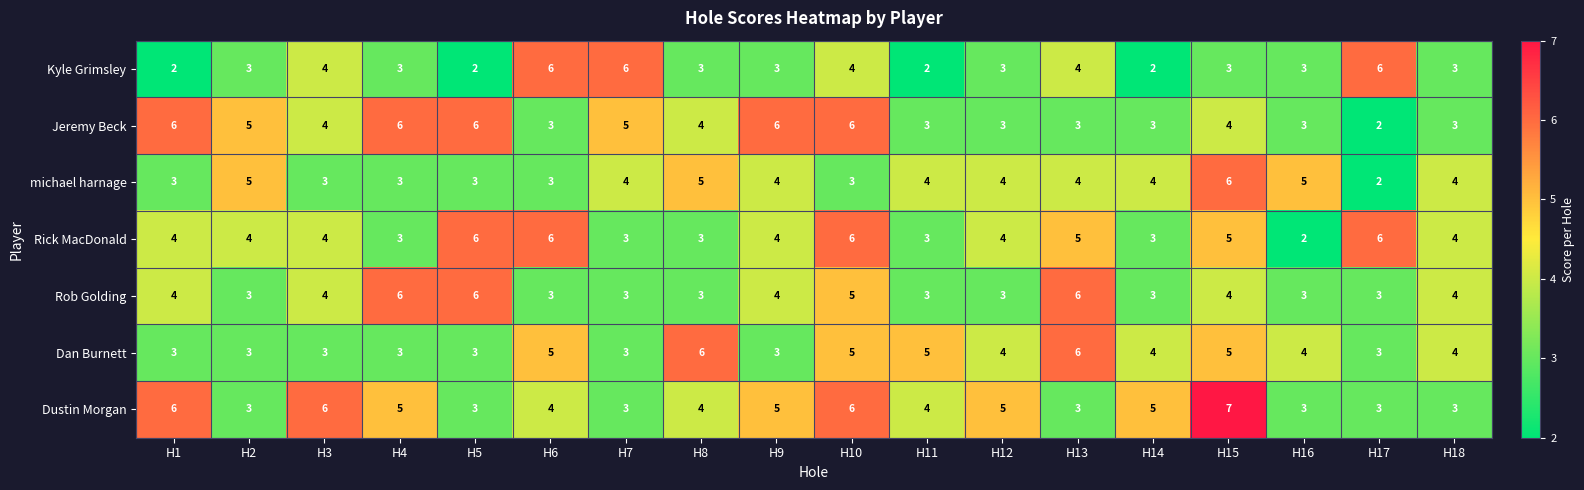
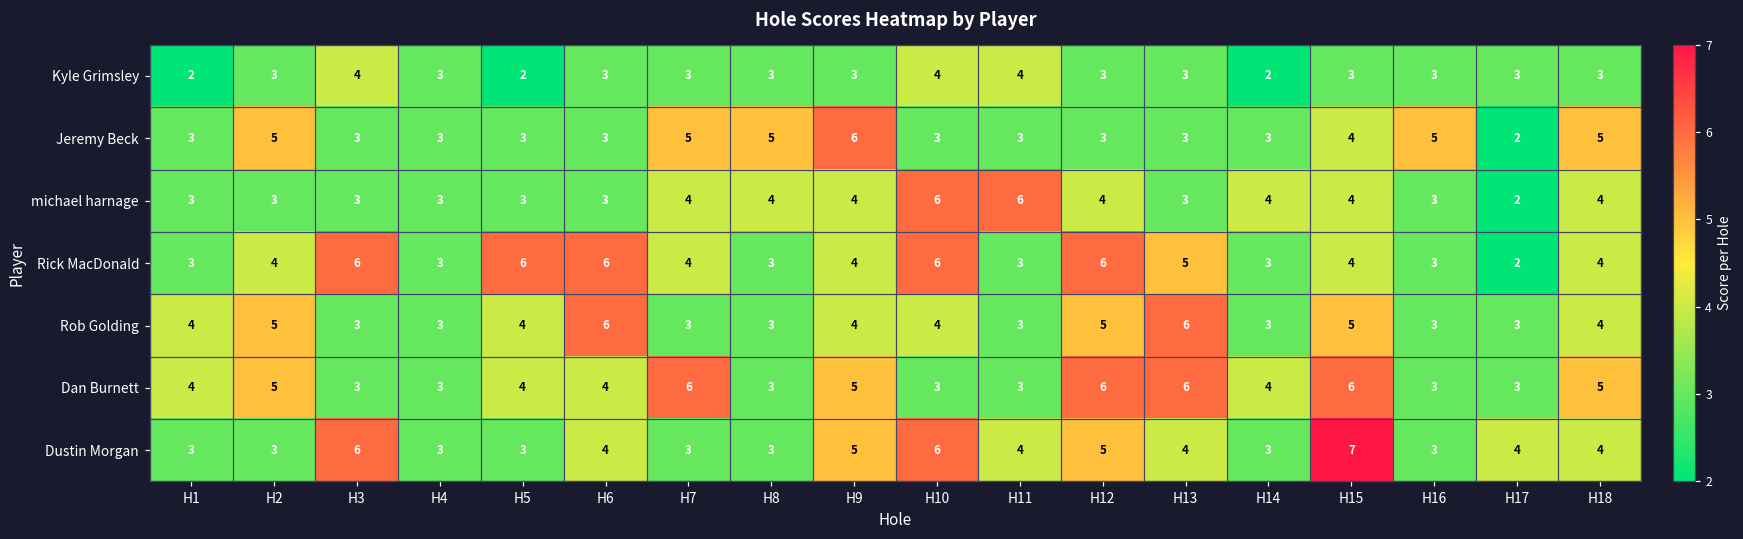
  {
    "Kyle Grimsley": {
      "H1": 2,
      "H2": 3,
      "H3": 4,
      "H4": 3,
      "H5": 2,
-     "H6": 6,
-     "H7": 6,
+     "H6": 3,
+     "H7": 3,
      "H8": 3,
      "H9": 3,
      "H10": 4,
-     "H11": 2,
+     "H11": 4,
      "H12": 3,
-     "H13": 4,
+     "H13": 3,
      "H14": 2,
      "H15": 3,
      "H16": 3,
-     "H17": 6,
+     "H17": 3,
      "H18": 3
    },
    "Jeremy Beck": {
-     "H1": 6,
+     "H1": 3,
      "H2": 5,
-     "H3": 4,
-     "H4": 6,
-     "H5": 6,
+     "H3": 3,
+     "H4": 3,
+     "H5": 3,
      "H6": 3,
      "H7": 5,
-     "H8": 4,
+     "H8": 5,
      "H9": 6,
-     "H10": 6,
+     "H10": 3,
      "H11": 3,
      "H12": 3,
      "H13": 3,
      "H14": 3,
      "H15": 4,
-     "H16": 3,
+     "H16": 5,
      "H17": 2,
-     "H18": 3
+     "H18": 5
    },
    "michael harnage": {
      "H1": 3,
-     "H2": 5,
+     "H2": 3,
      "H3": 3,
      "H4": 3,
      "H5": 3,
      "H6": 3,
      "H7": 4,
-     "H8": 5,
+     "H8": 4,
      "H9": 4,
-     "H10": 3,
-     "H11": 4,
+     "H10": 6,
+     "H11": 6,
      "H12": 4,
-     "H13": 4,
+     "H13": 3,
      "H14": 4,
-     "H15": 6,
-     "H16": 5,
+     "H15": 4,
+     "H16": 3,
      "H17": 2,
      "H18": 4
    },
    "Rick MacDonald": {
-     "H1": 4,
+     "H1": 3,
      "H2": 4,
-     "H3": 4,
+     "H3": 6,
      "H4": 3,
      "H5": 6,
      "H6": 6,
-     "H7": 3,
+     "H7": 4,
      "H8": 3,
      "H9": 4,
      "H10": 6,
      "H11": 3,
-     "H12": 4,
+     "H12": 6,
      "H13": 5,
      "H14": 3,
-     "H15": 5,
-     "H16": 2,
-     "H17": 6,
+     "H15": 4,
+     "H16": 3,
+     "H17": 2,
      "H18": 4
    },
    "Rob Golding": {
      "H1": 4,
-     "H2": 3,
-     "H3": 4,
-     "H4": 6,
-     "H5": 6,
-     "H6": 3,
+     "H2": 5,
+     "H3": 3,
+     "H4": 3,
+     "H5": 4,
+     "H6": 6,
      "H7": 3,
      "H8": 3,
      "H9": 4,
-     "H10": 5,
+     "H10": 4,
      "H11": 3,
-     "H12": 3,
+     "H12": 5,
      "H13": 6,
      "H14": 3,
-     "H15": 4,
+     "H15": 5,
      "H16": 3,
      "H17": 3,
      "H18": 4
    },
    "Dan Burnett": {
-     "H1": 3,
-     "H2": 3,
+     "H1": 4,
+     "H2": 5,
      "H3": 3,
      "H4": 3,
-     "H5": 3,
-     "H6": 5,
-     "H7": 3,
-     "H8": 6,
-     "H9": 3,
-     "H10": 5,
-     "H11": 5,
-     "H12": 4,
+     "H5": 4,
+     "H6": 4,
+     "H7": 6,
+     "H8": 3,
+     "H9": 5,
+     "H10": 3,
+     "H11": 3,
+     "H12": 6,
      "H13": 6,
      "H14": 4,
-     "H15": 5,
-     "H16": 4,
+     "H15": 6,
+     "H16": 3,
      "H17": 3,
-     "H18": 4
+     "H18": 5
    },
    "Dustin Morgan": {
-     "H1": 6,
+     "H1": 3,
      "H2": 3,
      "H3": 6,
-     "H4": 5,
+     "H4": 3,
      "H5": 3,
      "H6": 4,
      "H7": 3,
-     "H8": 4,
+     "H8": 3,
      "H9": 5,
      "H10": 6,
      "H11": 4,
      "H12": 5,
-     "H13": 3,
-     "H14": 5,
+     "H13": 4,
+     "H14": 3,
      "H15": 7,
      "H16": 3,
-     "H17": 3,
-     "H18": 3
+     "H17": 4,
+     "H18": 4
    }
  }
